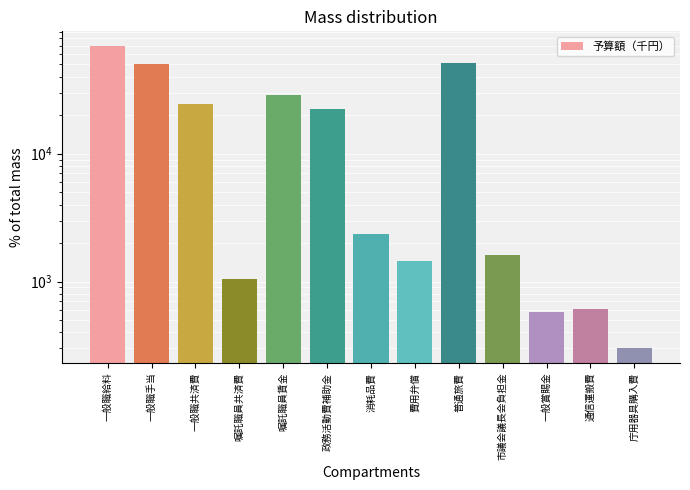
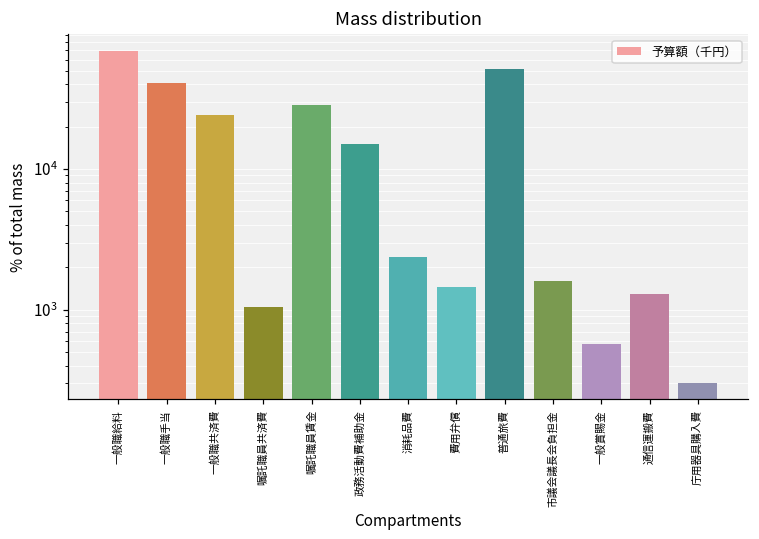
  {
    "一般職給料": 70000,
-   "一般職手当": 50000,
+   "一般職手当": 41000,
    "一般職共済費": 24000,
    "嘱託職員共済費": 1000,
    "嘱託職員賃金": 29000,
-   "政務活動費補助金": 22000,
+   "政務活動費補助金": 15000,
    "消耗品費": 2400,
    "費用弁償": 1500,
    "普通旅費": 52000,
    "市議会議長会負担金": 1600,
    "一般賞賜金": 600,
-   "通信運搬費": 600,
+   "通信運搬費": 1300,
    "庁用器具購入費": 300
  }
